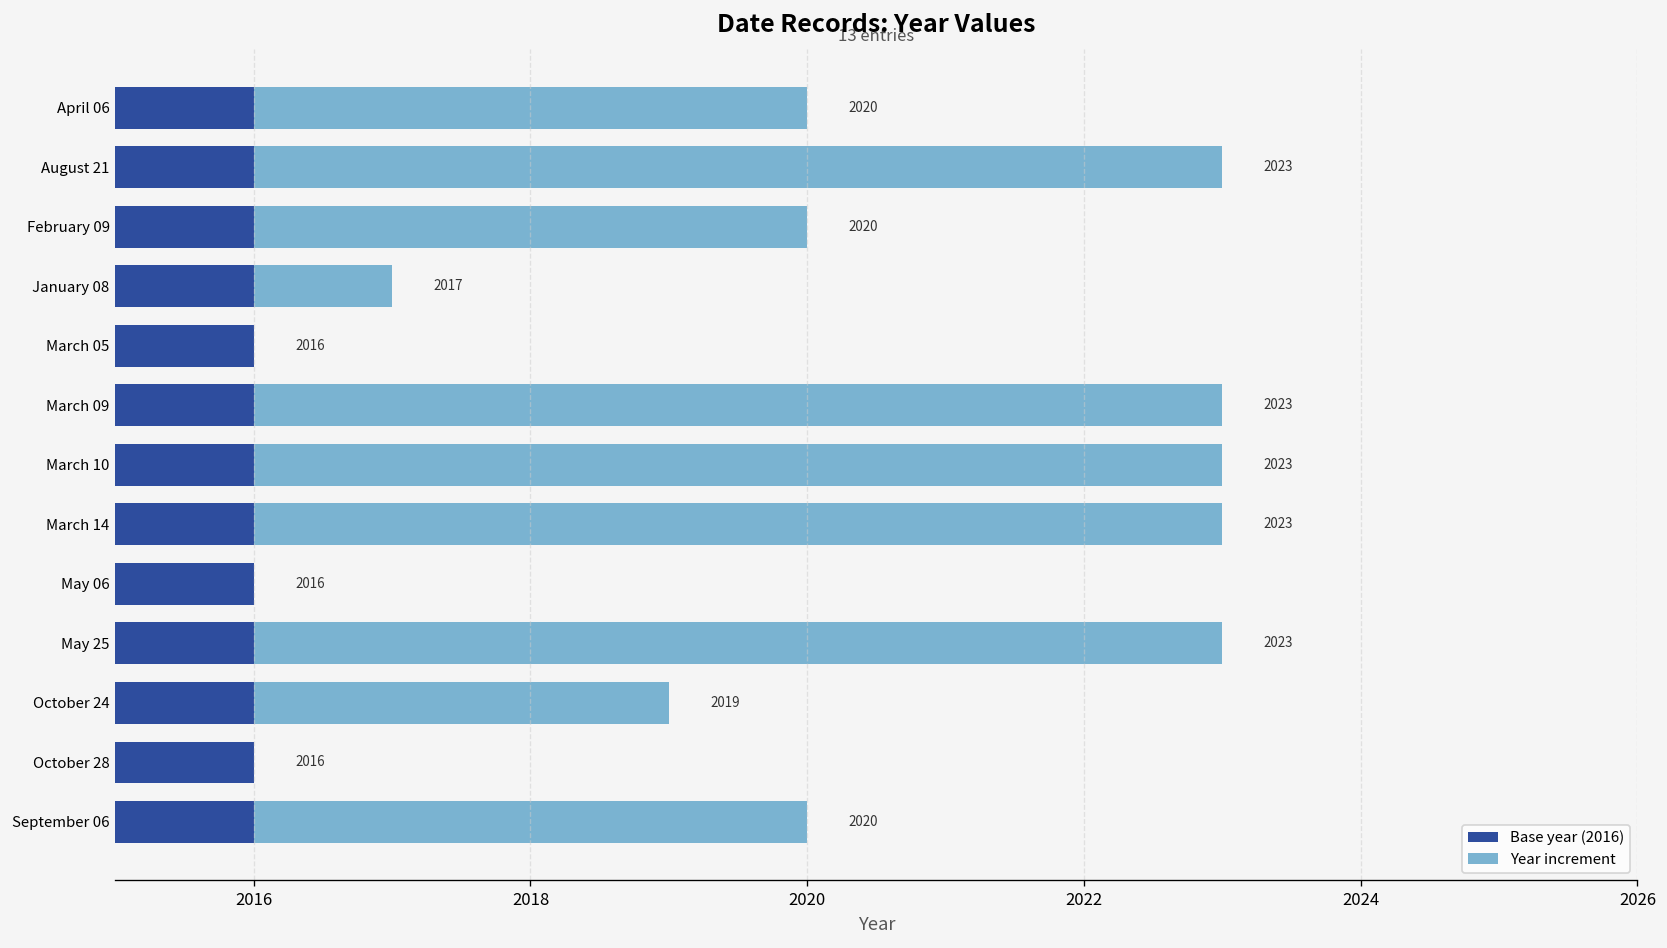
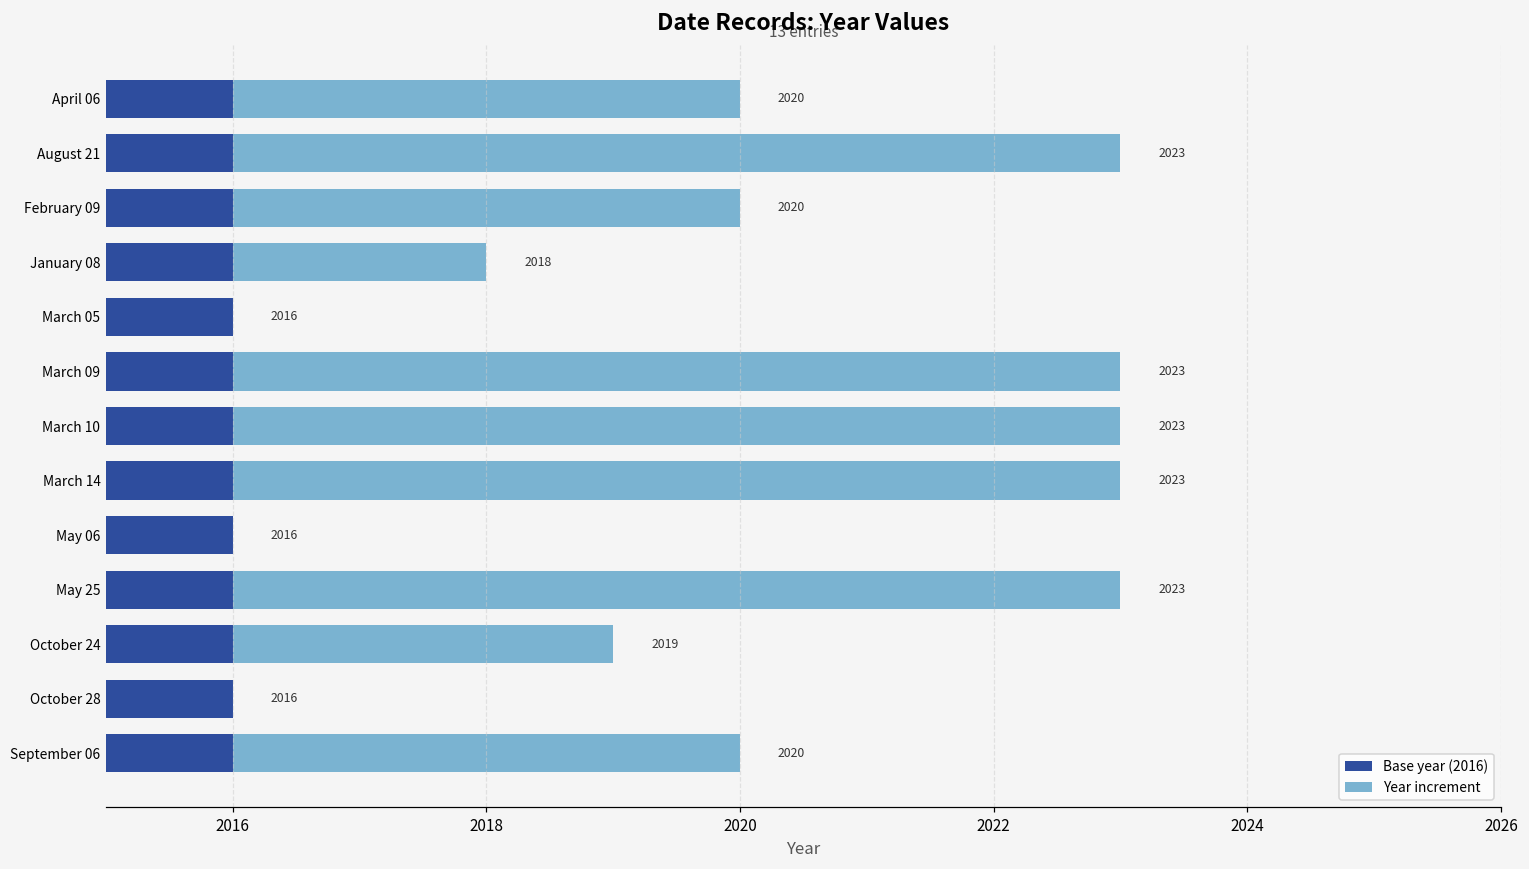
  {
    "Base year (2016)": {
      "April 06": 2016.00,
      "August 21": 2016.00,
      "February 09": 2016.00,
      "January 08": 2016.00,
      "March 05": 2016.00,
      "March 09": 2016.00,
      "March 10": 2016.00,
      "March 14": 2016.00,
      "May 06": 2016.00,
      "May 25": 2016.00,
      "October 24": 2016.00,
      "October 28": 2016.00,
      "September 06": 2016.00
    },
    "Year increment": {
-     "January 08": 2017
+     "January 08": 2018
    }
  }
